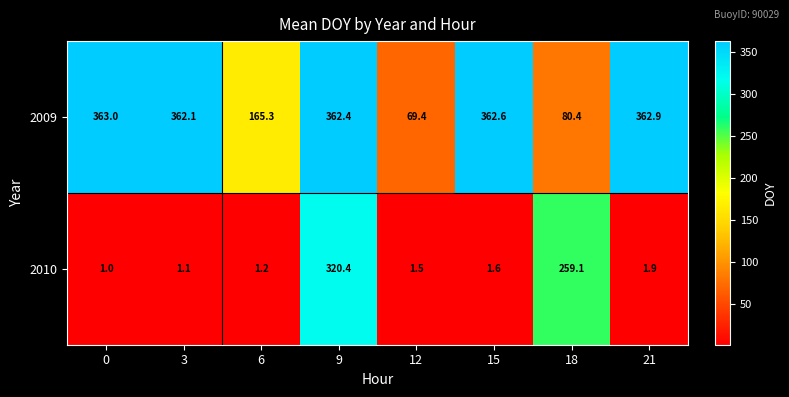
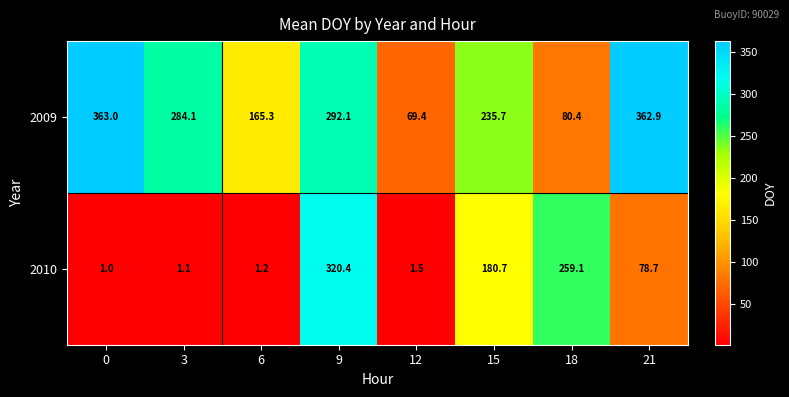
  {
    "2009": {
      "0": 363.0,
-     "3": 362.1,
+     "3": 284.1,
      "6": 165.3,
-     "9": 362.4,
+     "9": 292.1,
      "12": 69.4,
-     "15": 362.6,
+     "15": 235.7,
      "18": 80.4,
      "21": 362.9
    },
    "2010": {
      "0": 1.0,
      "3": 1.1,
      "6": 1.2,
      "9": 320.4,
      "12": 1.5,
-     "15": 1.6,
+     "15": 180.7,
      "18": 259.1,
-     "21": 1.9
+     "21": 78.7
    }
  }
